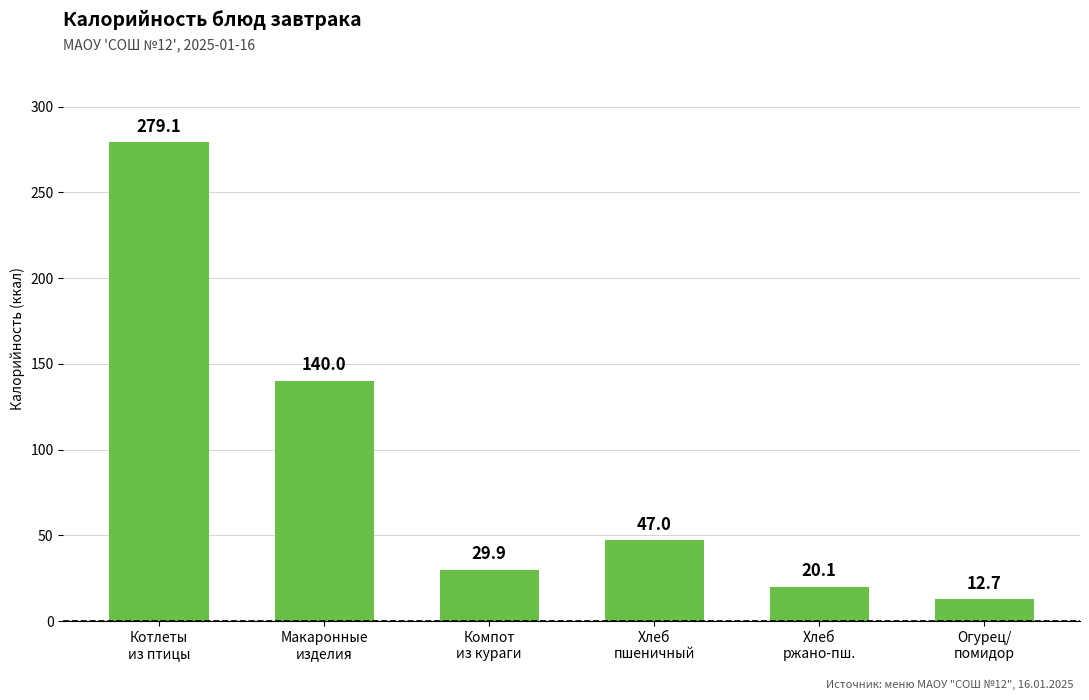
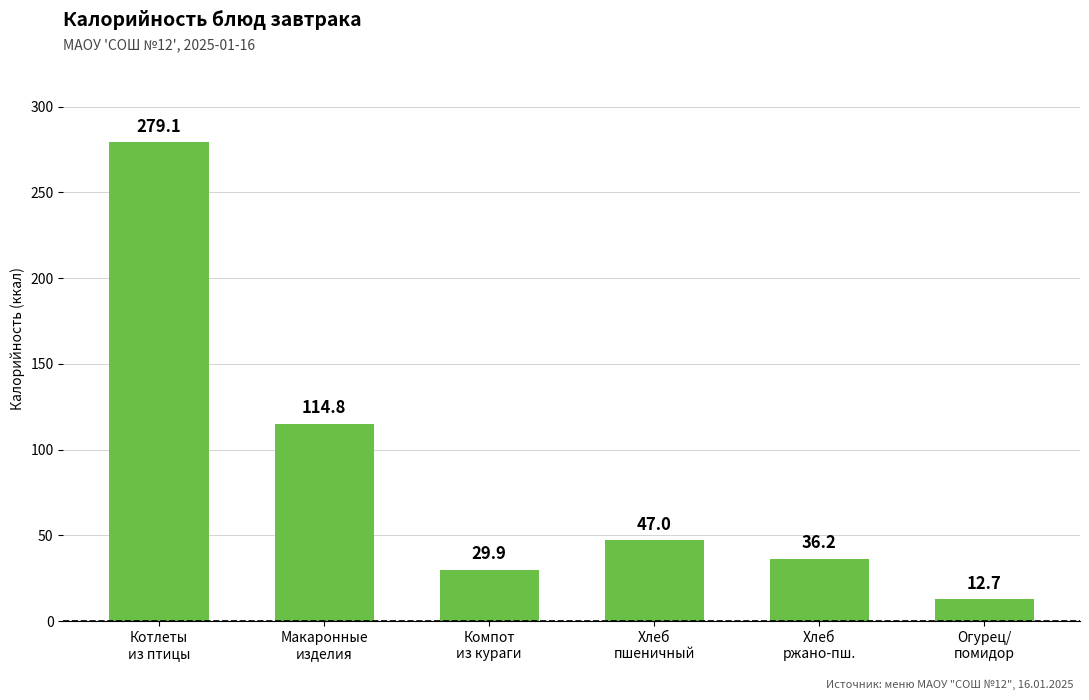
  {
    "Котлеты из птицы": 279.1,
-   "Макаронные изделия": 140.0,
+   "Макаронные изделия": 114.8,
    "Компот из кураги": 29.9,
    "Хлеб пшеничный": 47.0,
-   "Хлеб ржано-пш.": 20.1,
+   "Хлеб ржано-пш.": 36.2,
    "Огурец/ помидор": 12.7
  }
